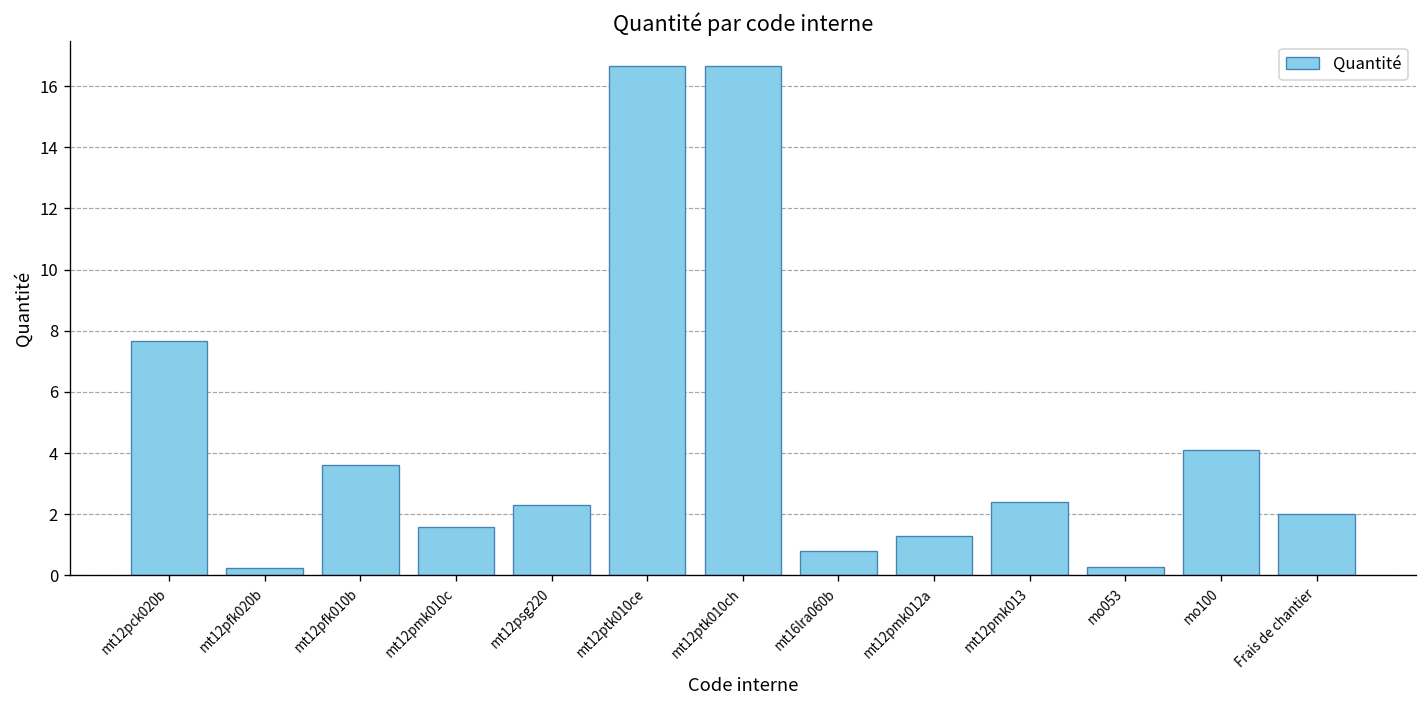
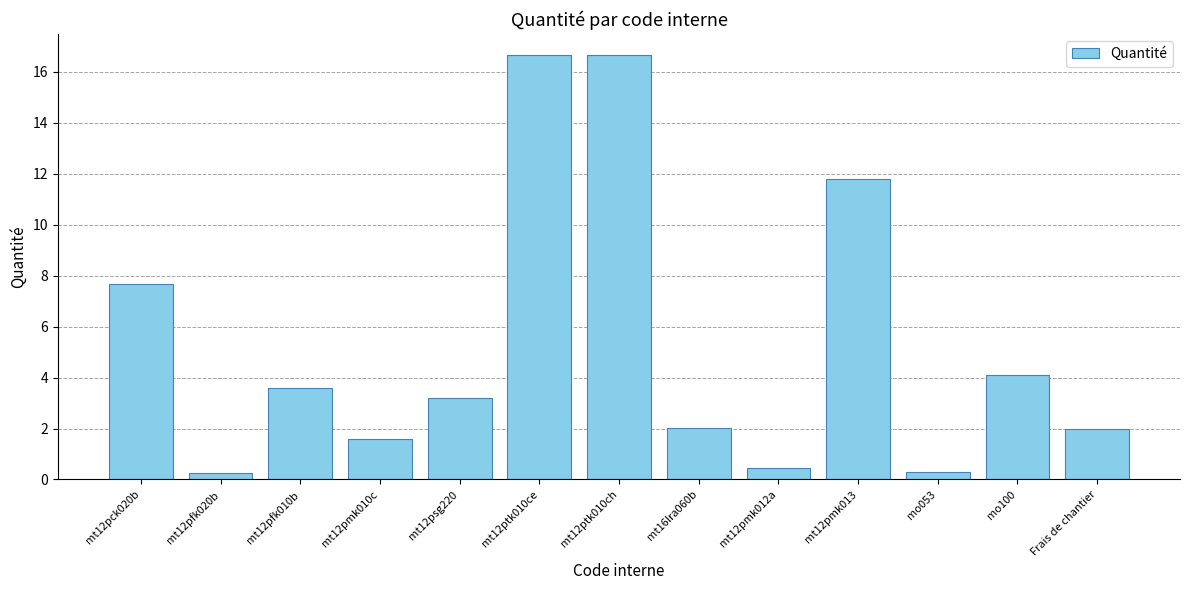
  {
    "mt12pck020b": 7.7,
    "mt12pfk020b": 0.3,
    "mt12pfk010b": 3.6,
    "mt12pmk010c": 1.6,
-   "mt12psg220": 2.3,
+   "mt12psg220": 3.2,
    "mt12ptk010ce": 16.7,
    "mt12ptk010ch": 16.7,
-   "mt16lra060b": 0.8,
-   "mt12pmk012a": 1.3,
-   "mt12pmk013": 2.4,
+   "mt16lra060b": 2.0,
+   "mt12pmk012a": 0.5,
+   "mt12pmk013": 11.8,
    "mo053": 0.3,
    "mo100": 4.1,
    "Frais de chantier": 2.0
  }
